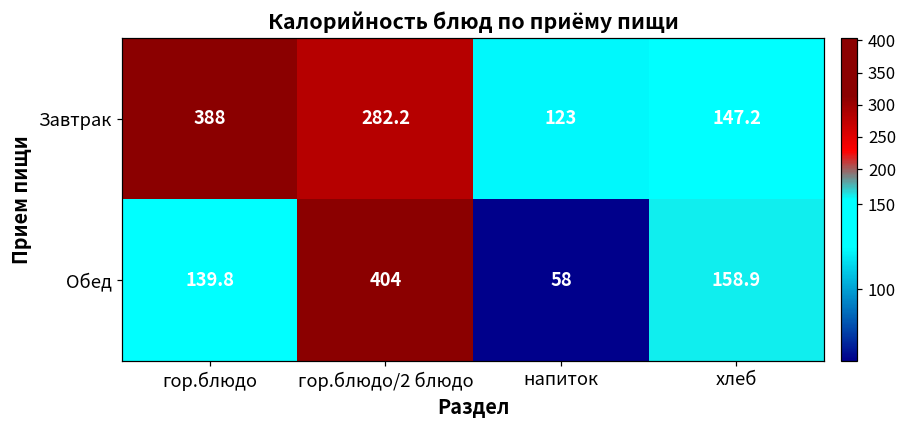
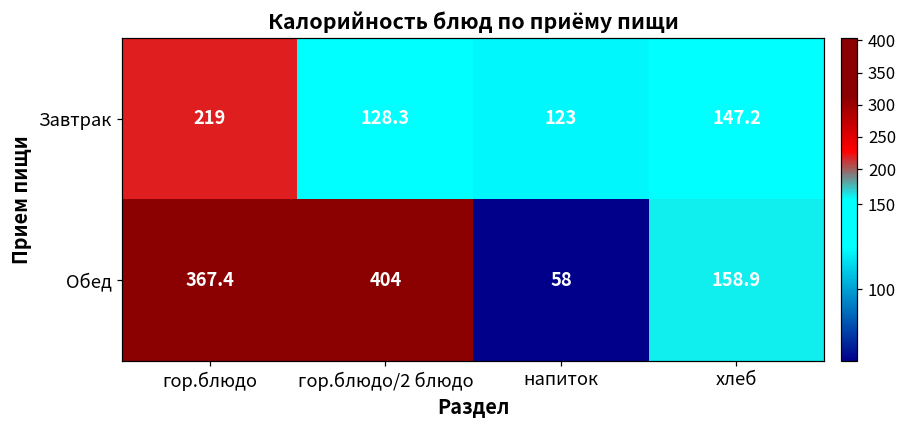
  {
    "Завтрак": {
-     "гор.блюдо": 388,
-     "гор.блюдо/2 блюдо": 282.2,
+     "гор.блюдо": 219,
+     "гор.блюдо/2 блюдо": 128.3,
      "напиток": 123,
      "хлеб": 147.2
    },
    "Обед": {
-     "гор.блюдо": 139.8,
+     "гор.блюдо": 367.4,
      "гор.блюдо/2 блюдо": 404,
      "напиток": 58,
      "хлеб": 158.9
    }
  }
